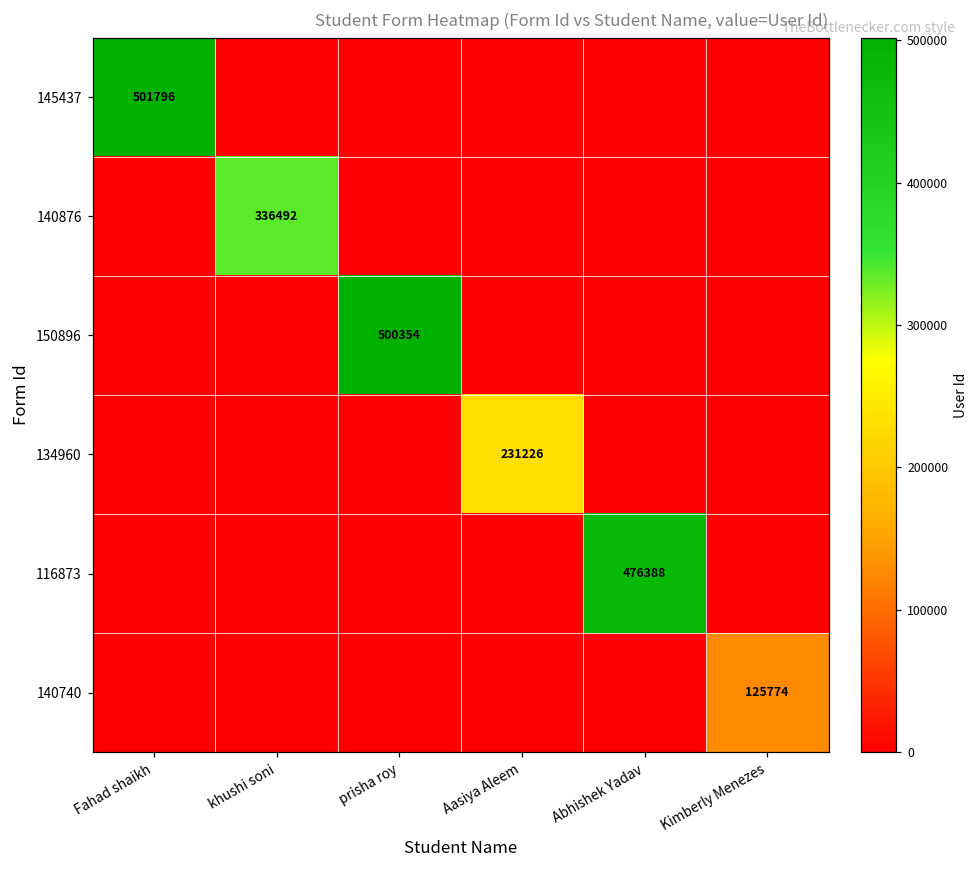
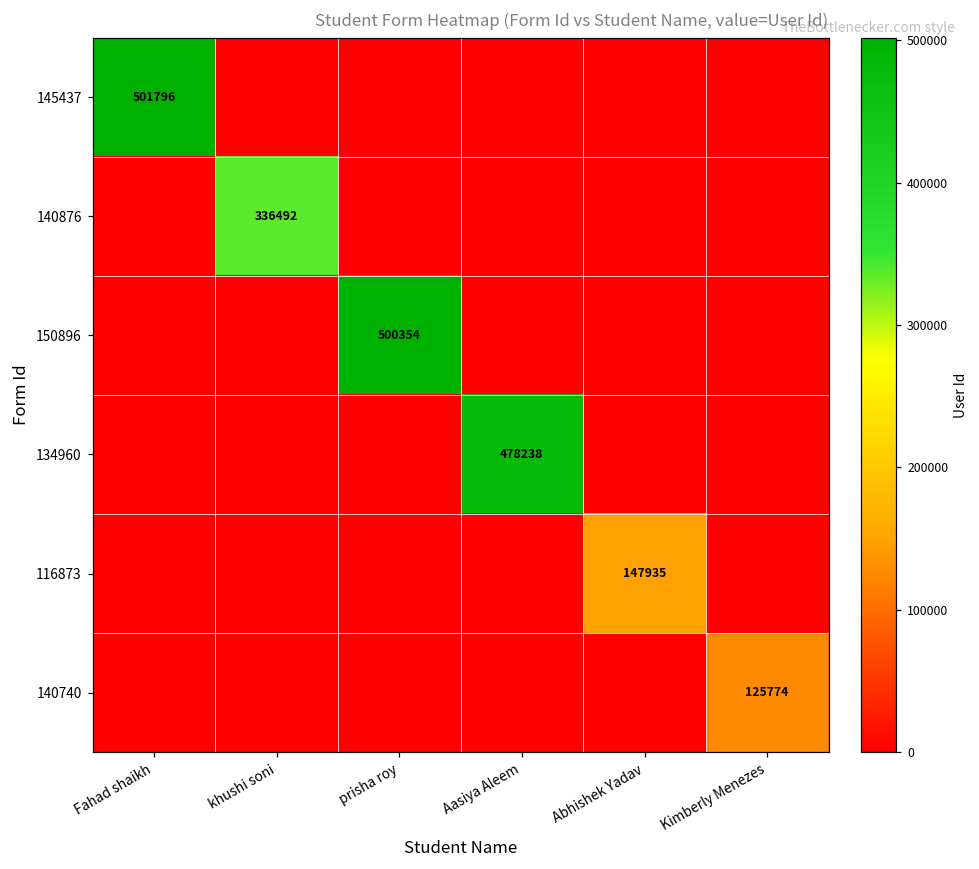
  {
    "145437": {
      "Fahad shaikh": 501796
    },
    "140876": {
      "khushi soni": 336492
    },
    "150896": {
      "prisha roy": 500354
    },
    "134960": {
-     "Aasiya Aleem": 231226
+     "Aasiya Aleem": 478238
    },
    "116873": {
-     "Abhishek Yadav": 476388
+     "Abhishek Yadav": 147935
    },
    "140740": {
      "Kimberly Menezes": 125774
    }
  }
